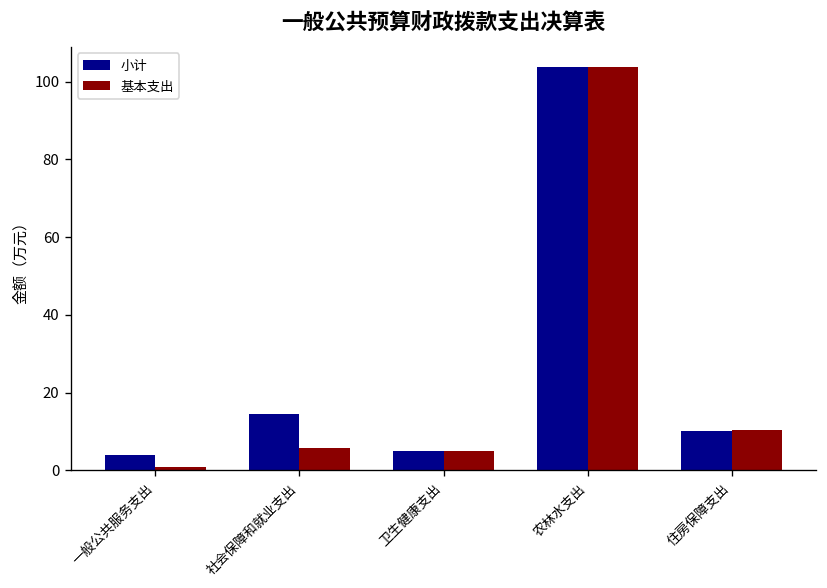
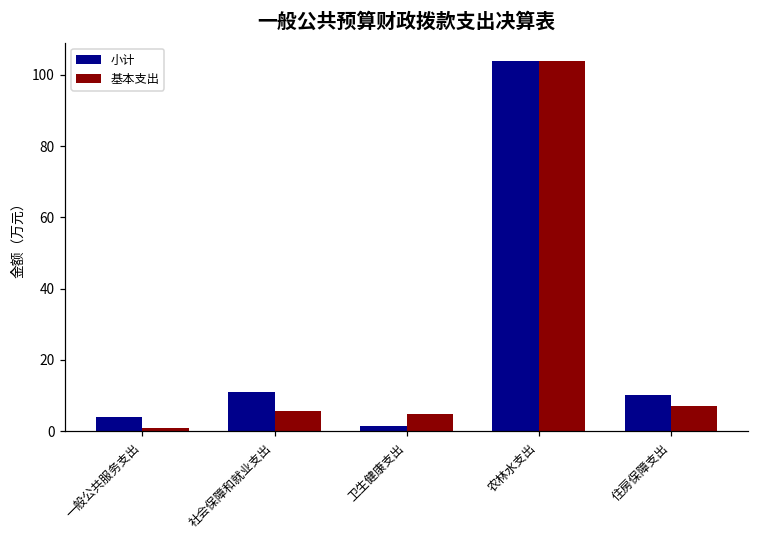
  {
    "小计": {
      "一般公共服务支出": 4,
-     "社会保障和就业支出": 15,
-     "卫生健康支出": 5,
+     "社会保障和就业支出": 11,
+     "卫生健康支出": 2,
      "农林水支出": 104,
      "住房保障支出": 10
    },
    "基本支出": {
      "一般公共服务支出": 1,
      "社会保障和就业支出": 6,
      "卫生健康支出": 5,
      "农林水支出": 104,
-     "住房保障支出": 10
+     "住房保障支出": 7
    }
  }
